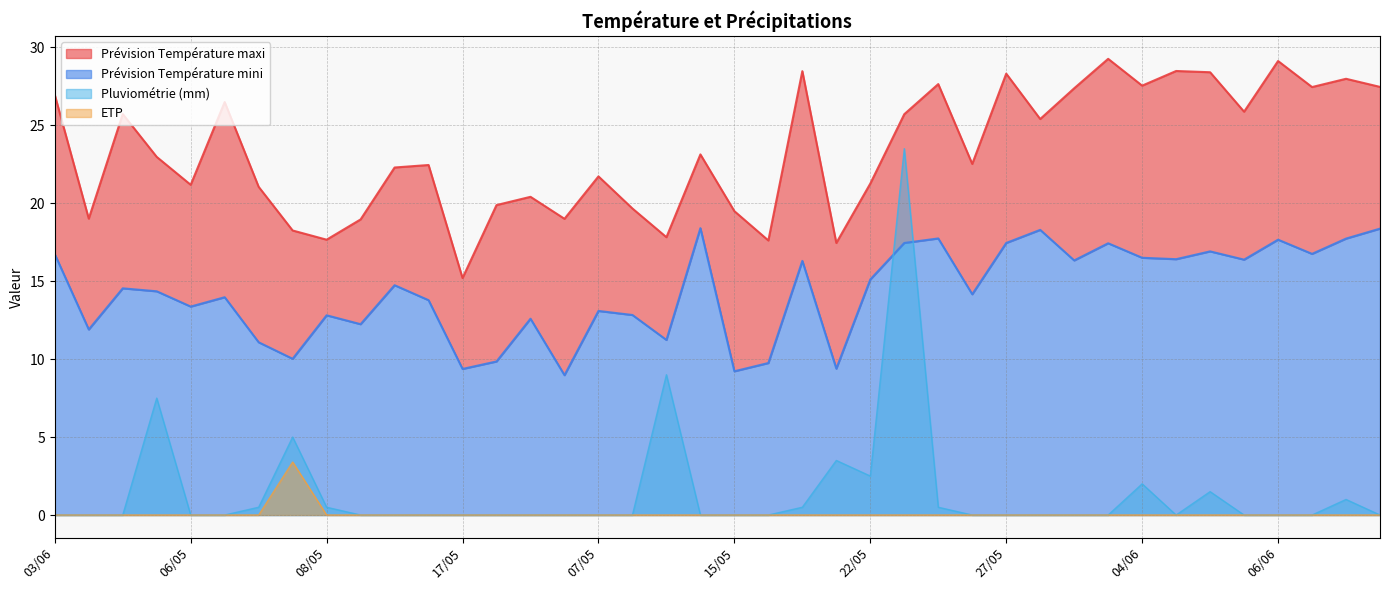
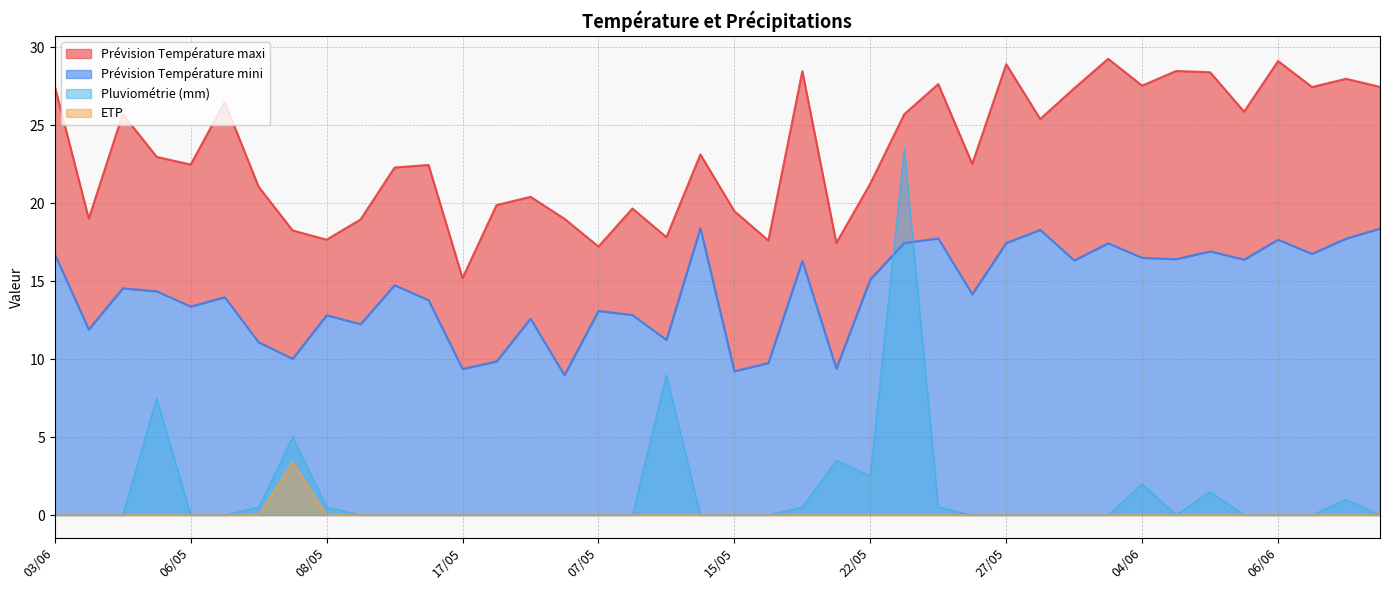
  {
    "Prévision Température maxi": {
-     "03/06": 27.0,
-     "06/05": 21.2,
+     "03/06": 27.5,
+     "06/05": 22.5,
      "08/05": 17.7,
      "17/05": 15.2,
-     "07/05": 21.7,
+     "07/05": 17.2,
      "15/05": 19.5,
      "22/05": 21.3,
-     "27/05": 28.3,
+     "27/05": 28.9,
      "04/06": 27.5,
      "06/06": 29.1
    },
    "ETP": {
      "08/05": 0.0,
      "22/05": 0.0,
      "04/06": 0.0
    }
  }
